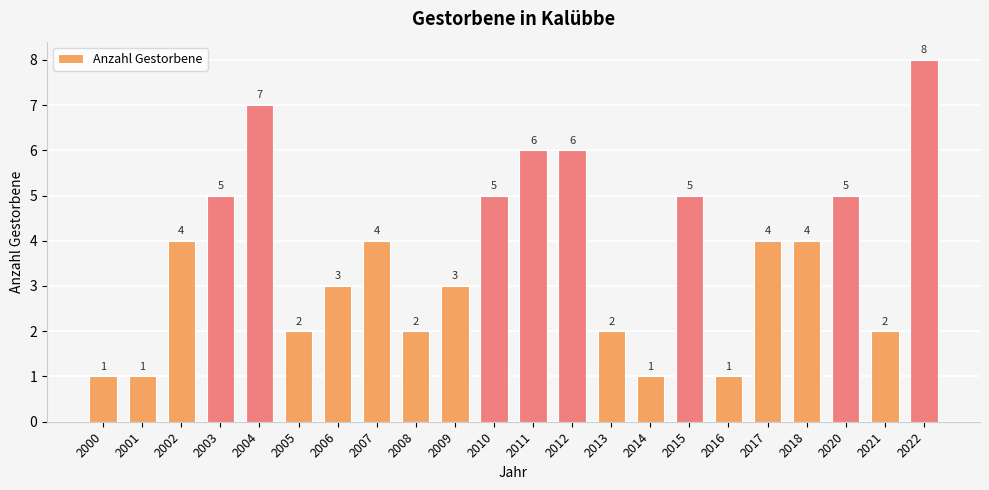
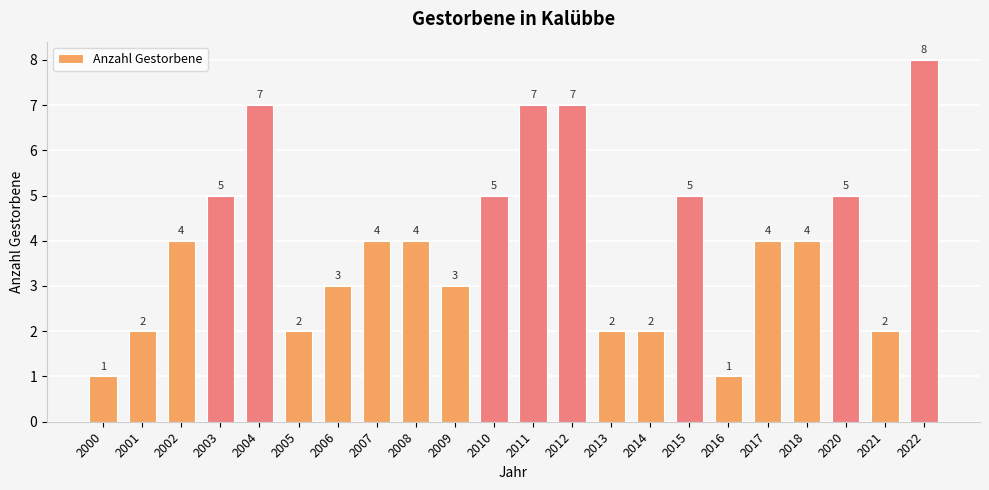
  {
    "2000": 1,
-   "2001": 1,
+   "2001": 2,
    "2002": 4,
    "2003": 5,
    "2004": 7,
    "2005": 2,
    "2006": 3,
    "2007": 4,
-   "2008": 2,
+   "2008": 4,
    "2009": 3,
    "2010": 5,
-   "2011": 6,
-   "2012": 6,
+   "2011": 7,
+   "2012": 7,
    "2013": 2,
-   "2014": 1,
+   "2014": 2,
    "2015": 5,
    "2016": 1,
    "2017": 4,
    "2018": 4,
    "2020": 5,
    "2021": 2,
    "2022": 8
  }
